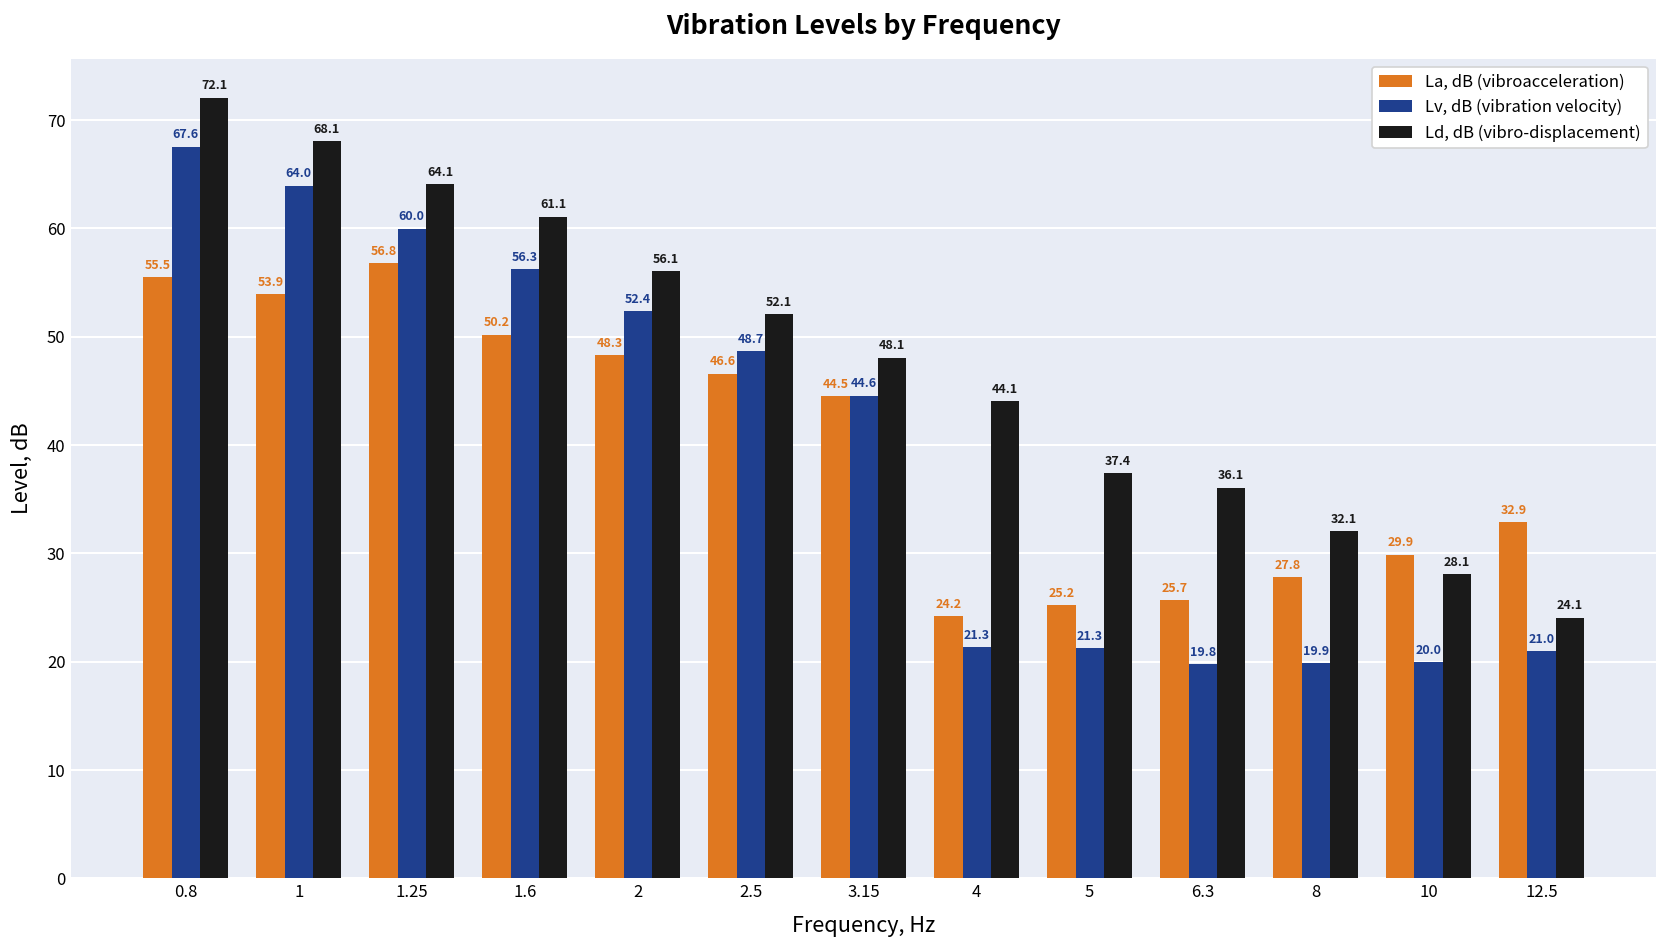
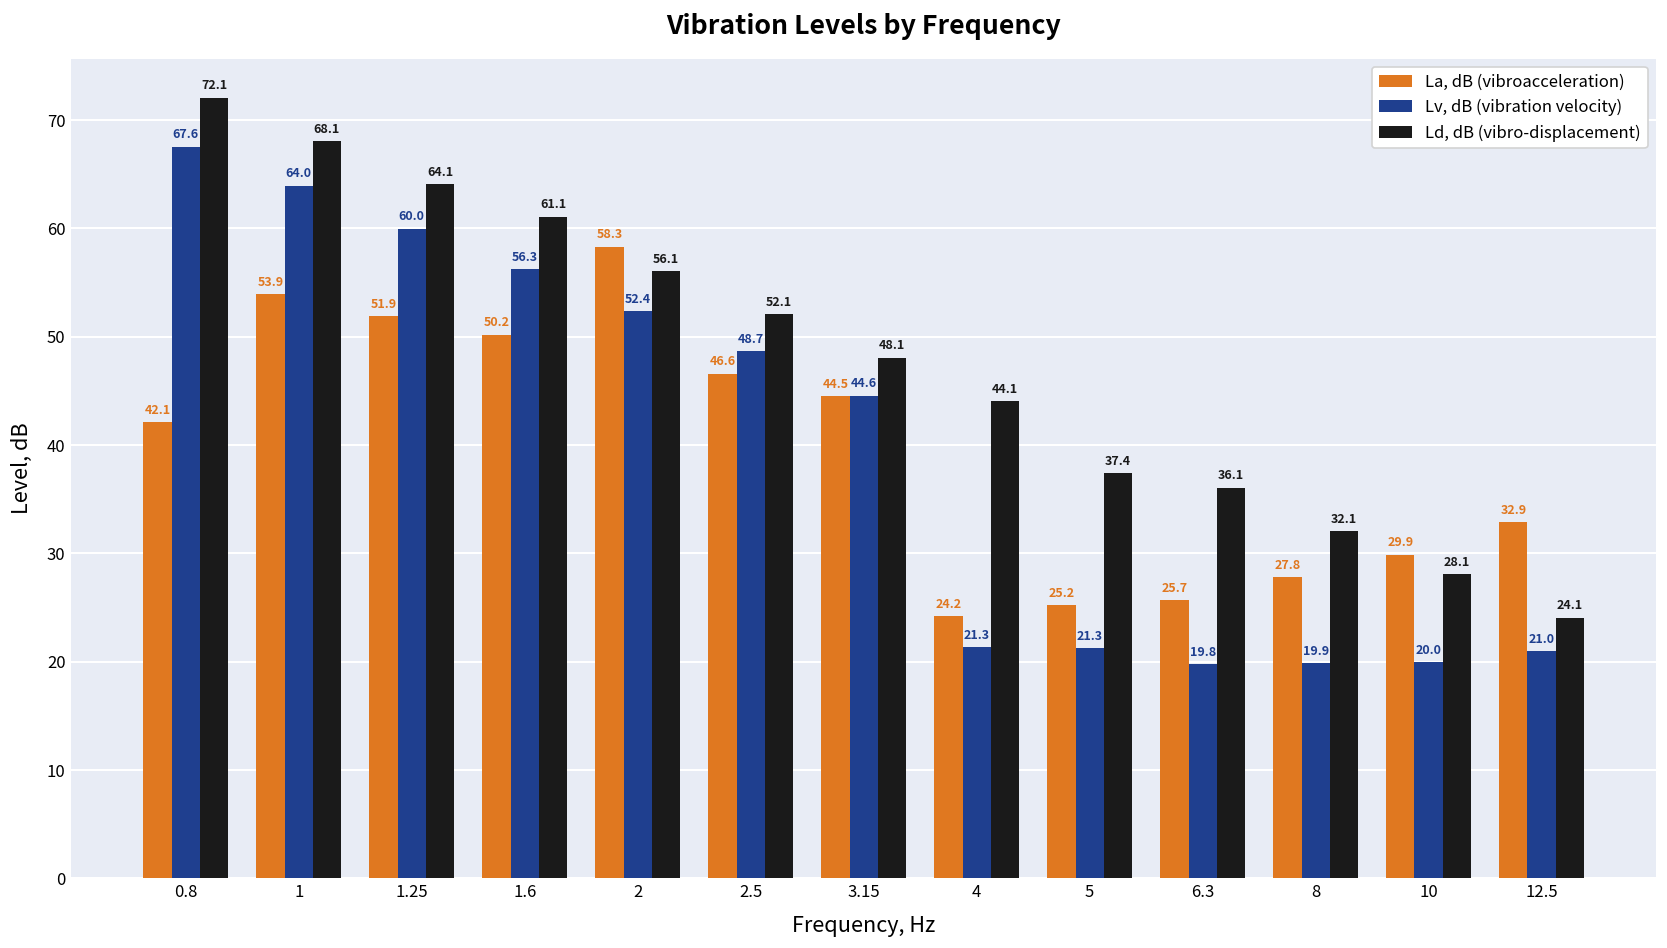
  {
    "La, dB (vibroacceleration)": {
-     "0.8": 55.5,
+     "0.8": 42.1,
      "1": 53.9,
-     "1.25": 56.8,
+     "1.25": 51.9,
      "1.6": 50.2,
-     "2": 48.3,
+     "2": 58.3,
      "2.5": 46.6,
      "3.15": 44.5,
      "4": 24.2,
      "5": 25.2,
      "6.3": 25.7,
      "8": 27.8,
      "10": 29.9,
      "12.5": 32.9
    },
    "Lv, dB (vibration velocity)": {
      "0.8": 67.6,
      "1": 64.0,
      "1.25": 60.0,
      "1.6": 56.3,
      "2": 52.4,
      "2.5": 48.7,
      "3.15": 44.6,
      "4": 21.3,
      "5": 21.3,
      "6.3": 19.8,
      "8": 19.9,
      "10": 20.0,
      "12.5": 21.0
    },
    "Ld, dB (vibro-displacement)": {
      "0.8": 72.1,
      "1": 68.1,
      "1.25": 64.1,
      "1.6": 61.1,
      "2": 56.1,
      "2.5": 52.1,
      "3.15": 48.1,
      "4": 44.1,
      "5": 37.4,
      "6.3": 36.1,
      "8": 32.1,
      "10": 28.1,
      "12.5": 24.1
    }
  }
